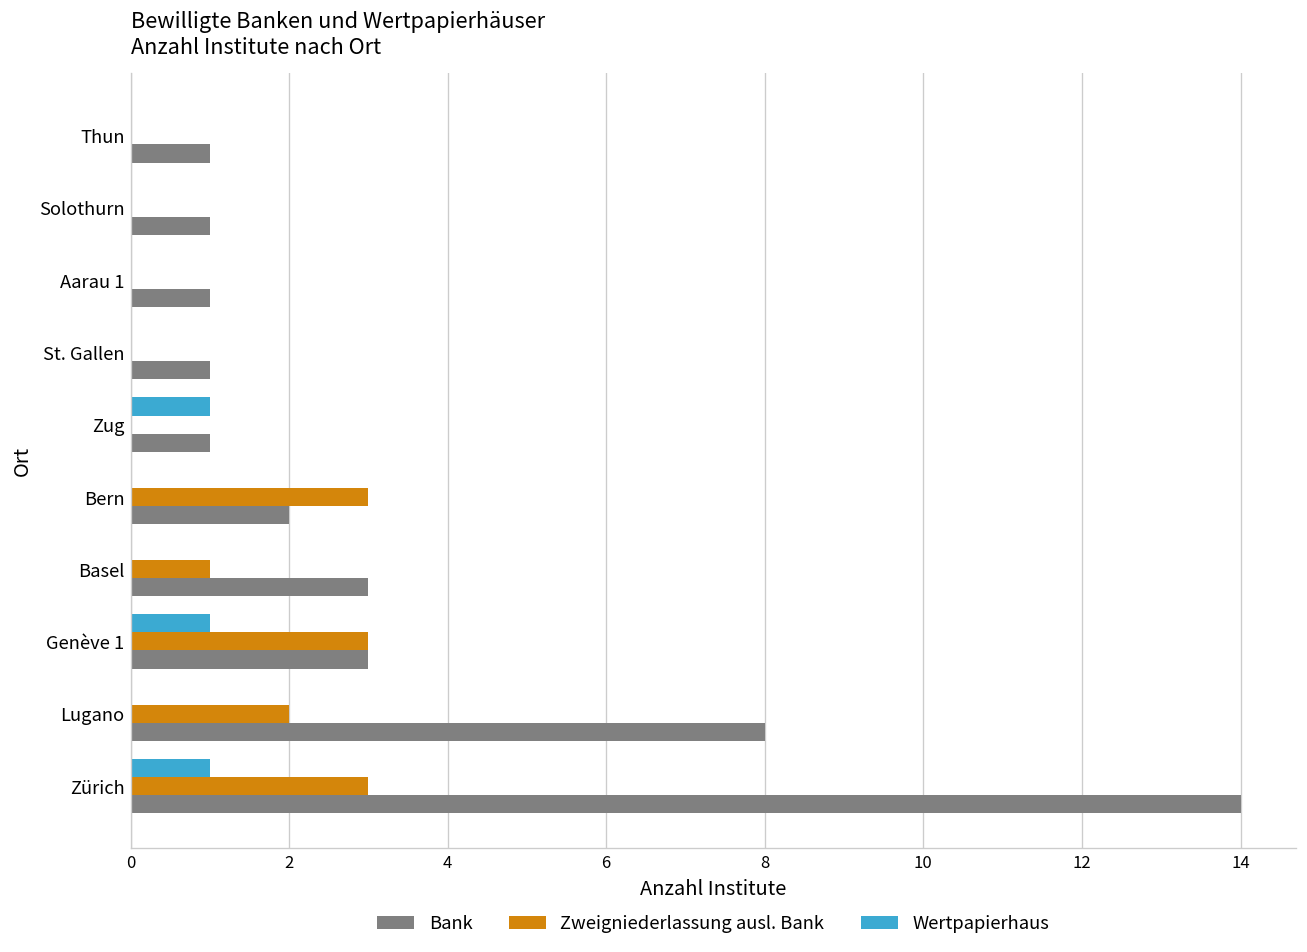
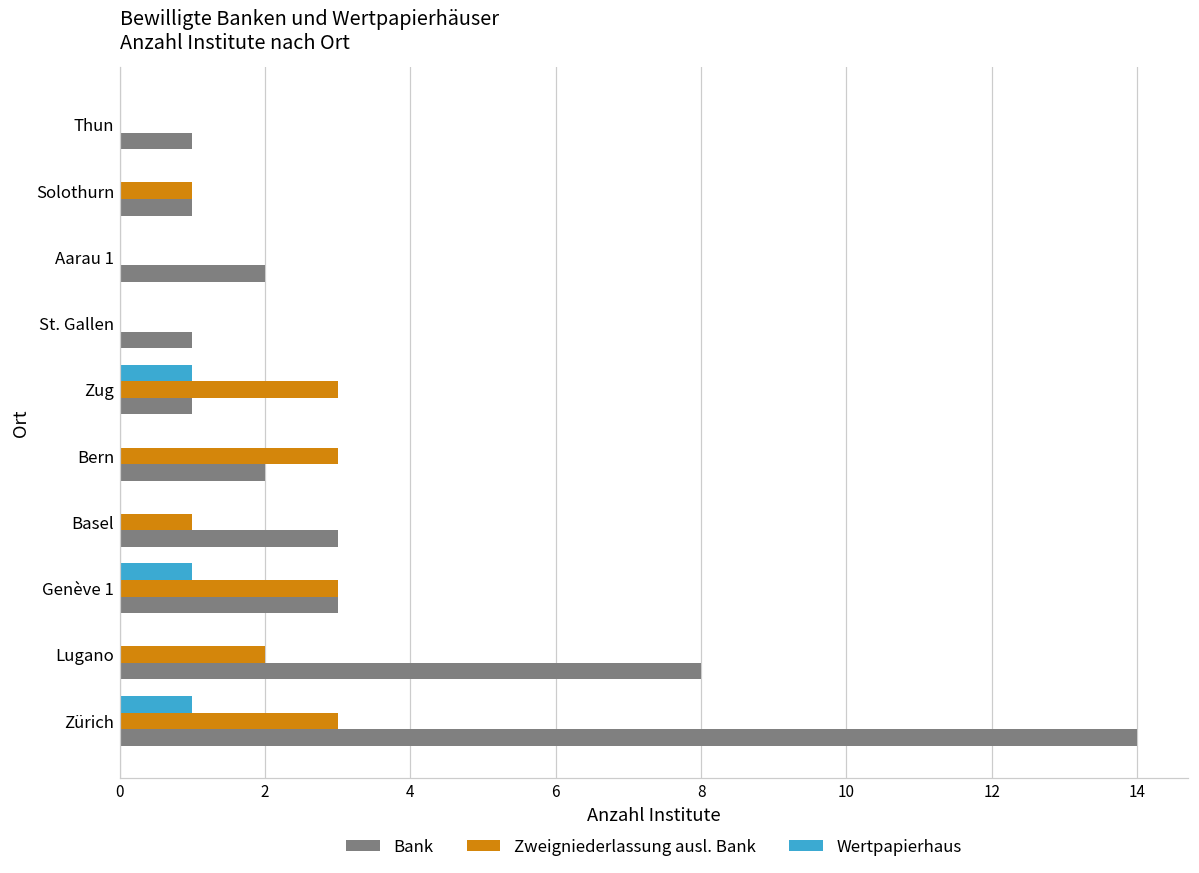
  {
    "Bank": {
      "Thun": 1,
      "Solothurn": 1,
-     "Aarau 1": 1,
+     "Aarau 1": 2,
      "St. Gallen": 1,
      "Zug": 1,
      "Bern": 2,
      "Basel": 3,
      "Genève 1": 3,
      "Lugano": 8,
      "Zürich": 14
    },
    "Zweigniederlassung ausl. Bank": {
      "Thun": 0,
-     "Solothurn": 0,
+     "Solothurn": 1,
      "Aarau 1": 0,
      "St. Gallen": 0,
-     "Zug": 0,
+     "Zug": 3,
      "Bern": 3,
      "Basel": 1,
      "Genève 1": 3,
      "Lugano": 2,
      "Zürich": 3
    },
    "Wertpapierhaus": {
      "Thun": 0,
      "Solothurn": 0,
      "Aarau 1": 0,
      "St. Gallen": 0,
      "Zug": 1,
      "Bern": 0,
      "Basel": 0,
      "Genève 1": 1,
      "Lugano": 0,
      "Zürich": 1
    }
  }
